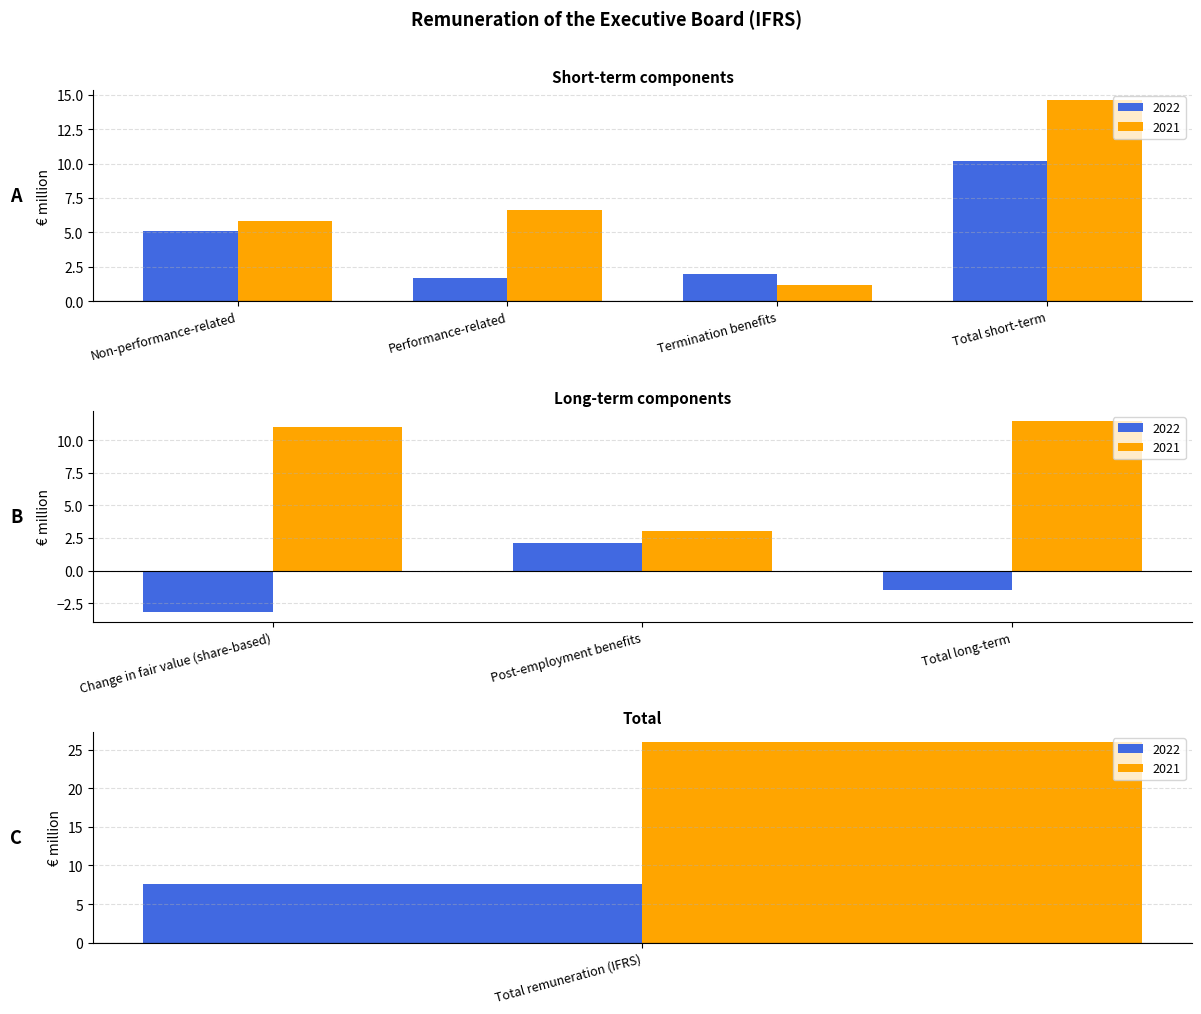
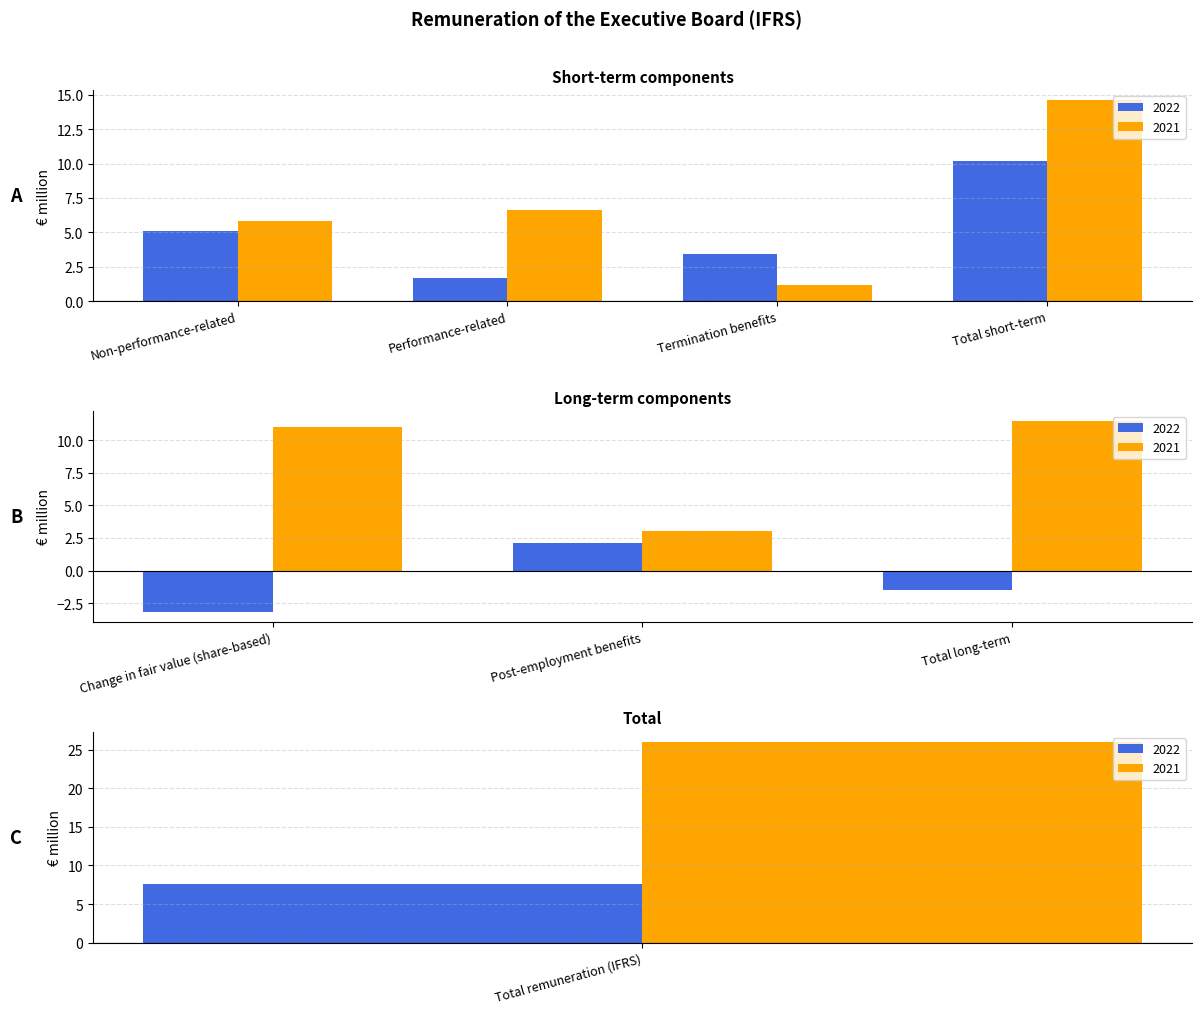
  {
    "Short-term components": {
      "2022": {
        "Non-performance-related": 5.1,
        "Performance-related": 1.7,
-       "Termination benefits": 2.0,
+       "Termination benefits": 3.4,
        "Total short-term": 10.2
      },
      "2021": {
        "Non-performance-related": 5.8,
        "Performance-related": 6.6,
        "Termination benefits": 1.2,
        "Total short-term": 14.6
      }
    },
    "Long-term components": {
      "2022": {
        "Change in fair value (share-based)": -3.2,
        "Post-employment benefits": 2.1,
        "Total long-term": -1.5
      },
      "2021": {
        "Change in fair value (share-based)": 11.0,
        "Post-employment benefits": 3.0,
        "Total long-term": 11.5
      }
    }
  }
